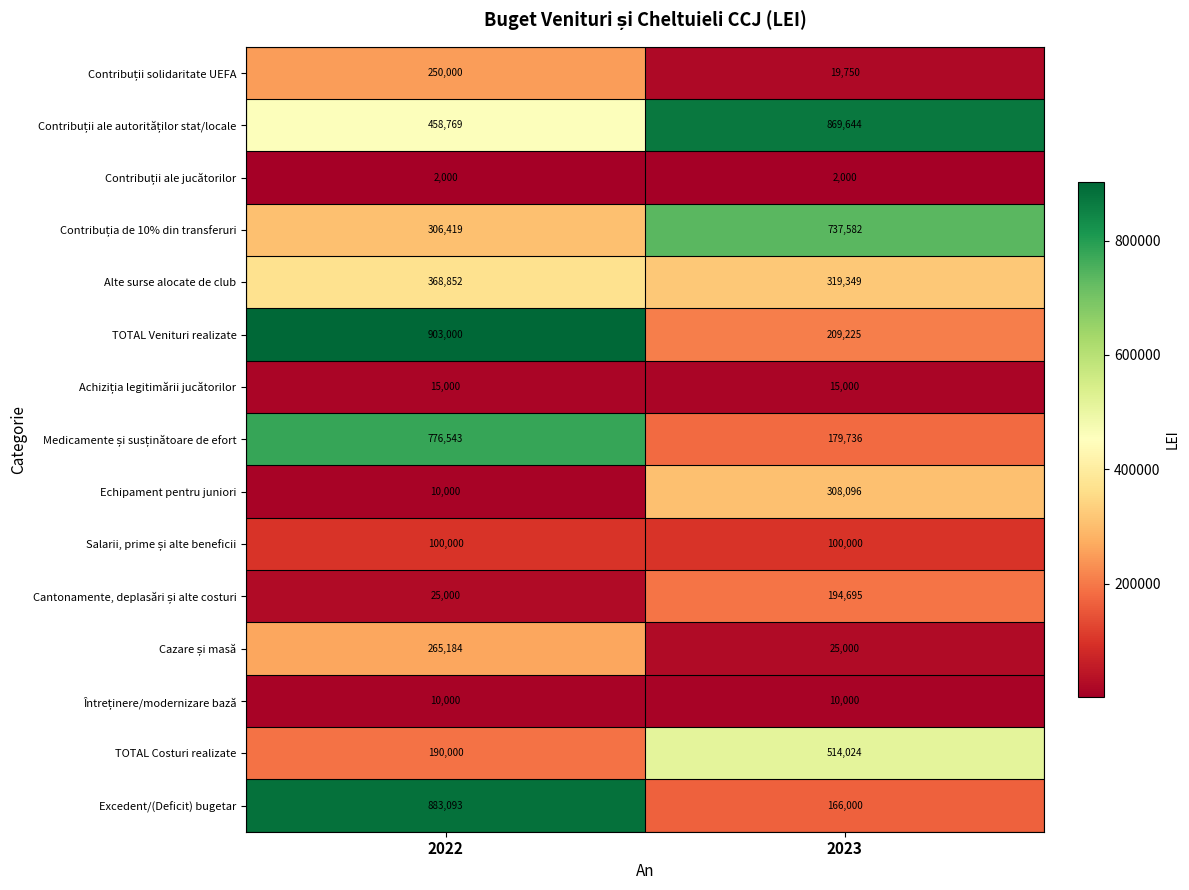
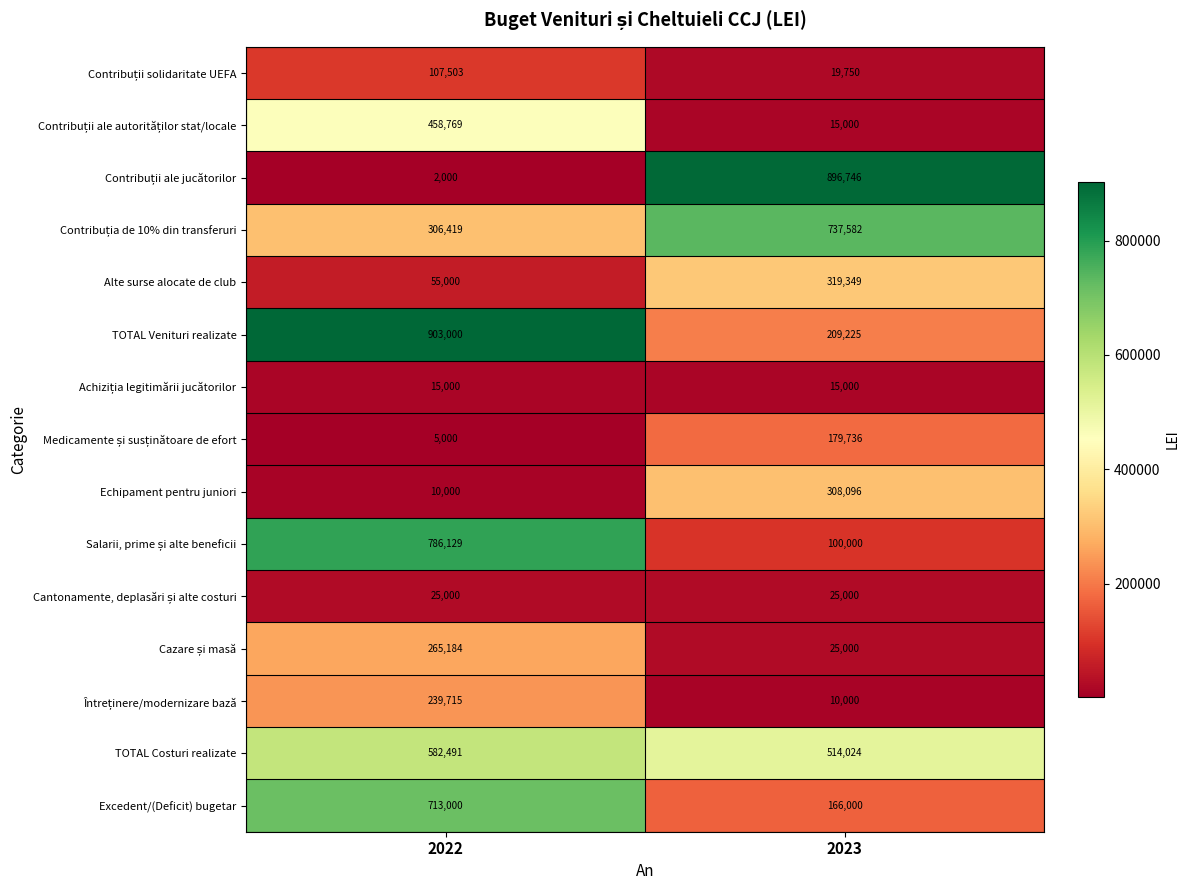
  {
    "Contribuții solidaritate UEFA": {
-     "2022": "250,000",
+     "2022": "107,503",
      "2023": "19,750"
    },
    "Contribuții ale autorităților stat/locale": {
      "2022": "458,769",
-     "2023": "869,644"
+     "2023": "15,000"
    },
    "Contribuții ale jucătorilor": {
      "2022": "2,000",
-     "2023": "2,000"
+     "2023": "896,746"
    },
    "Contribuția de 10% din transferuri": {
      "2022": "306,419",
      "2023": "737,582"
    },
    "Alte surse alocate de club": {
-     "2022": "368,852",
+     "2022": "55,000",
      "2023": "319,349"
    },
    "TOTAL Venituri realizate": {
      "2022": "903,000",
      "2023": "209,225"
    },
    "Achiziția legitimării jucătorilor": {
      "2022": "15,000",
      "2023": "15,000"
    },
    "Medicamente și susținătoare de efort": {
-     "2022": "776,543",
+     "2022": "5,000",
      "2023": "179,736"
    },
    "Echipament pentru juniori": {
      "2022": "10,000",
      "2023": "308,096"
    },
    "Salarii, prime și alte beneficii": {
-     "2022": "100,000",
+     "2022": "786,129",
      "2023": "100,000"
    },
    "Cantonamente, deplasări și alte costuri": {
      "2022": "25,000",
-     "2023": "194,695"
+     "2023": "25,000"
    },
    "Cazare și masă": {
      "2022": "265,184",
      "2023": "25,000"
    },
    "Întreținere/modernizare bază": {
-     "2022": "10,000",
+     "2022": "239,715",
      "2023": "10,000"
    },
    "TOTAL Costuri realizate": {
-     "2022": "190,000",
+     "2022": "582,491",
      "2023": "514,024"
    },
    "Excedent/(Deficit) bugetar": {
-     "2022": "883,093",
+     "2022": "713,000",
      "2023": "166,000"
    }
  }
